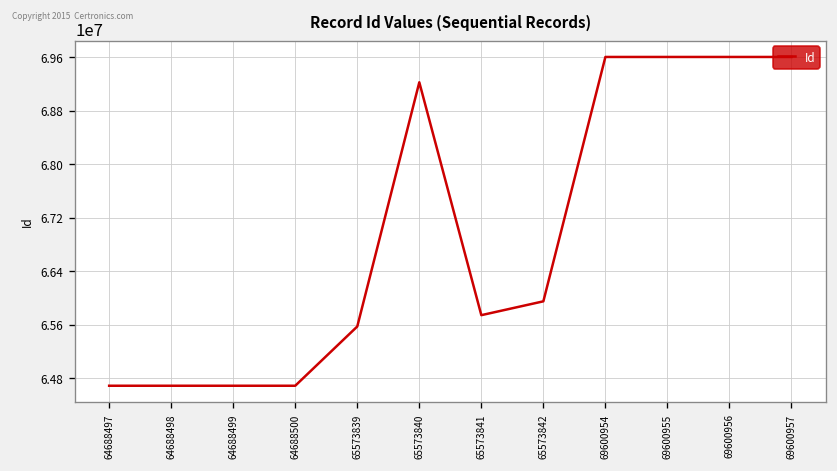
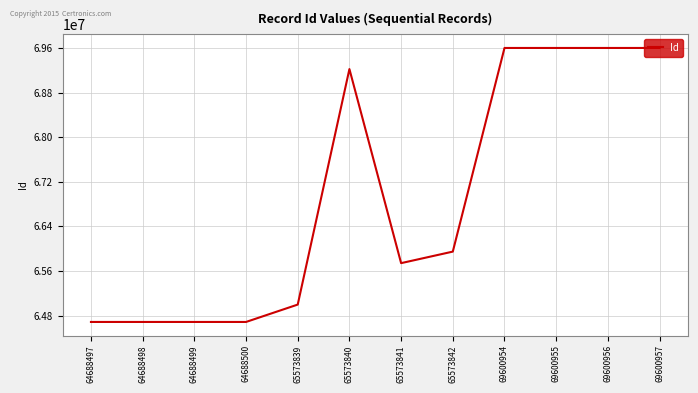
  {
    "64688497": 64700000,
    "64688498": 64700000,
    "64688499": 64700000,
    "64688500": 64700000,
-   "65573839": 65600000,
+   "65573839": 65000000,
    "65573840": 69200000,
    "65573841": 65700000,
    "65573842": 65900000,
    "69600954": 69600000,
    "69600955": 69600000,
    "69600956": 69600000
  }
